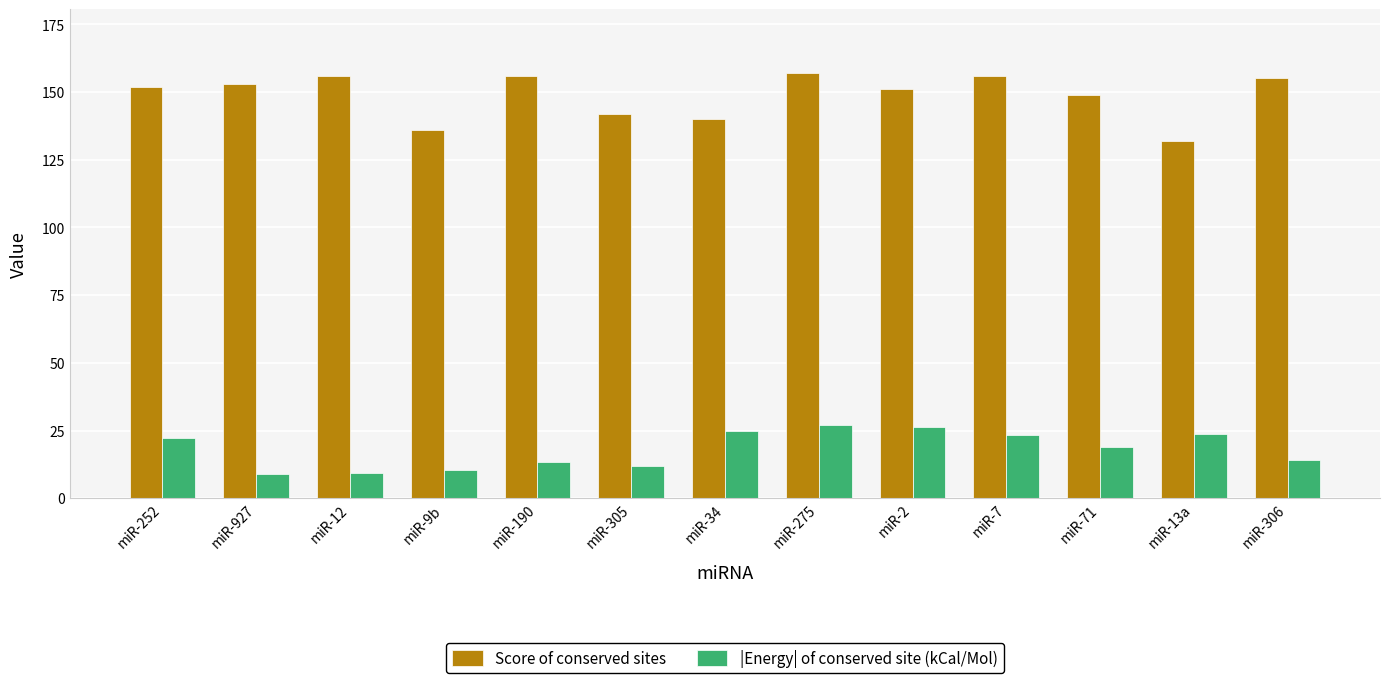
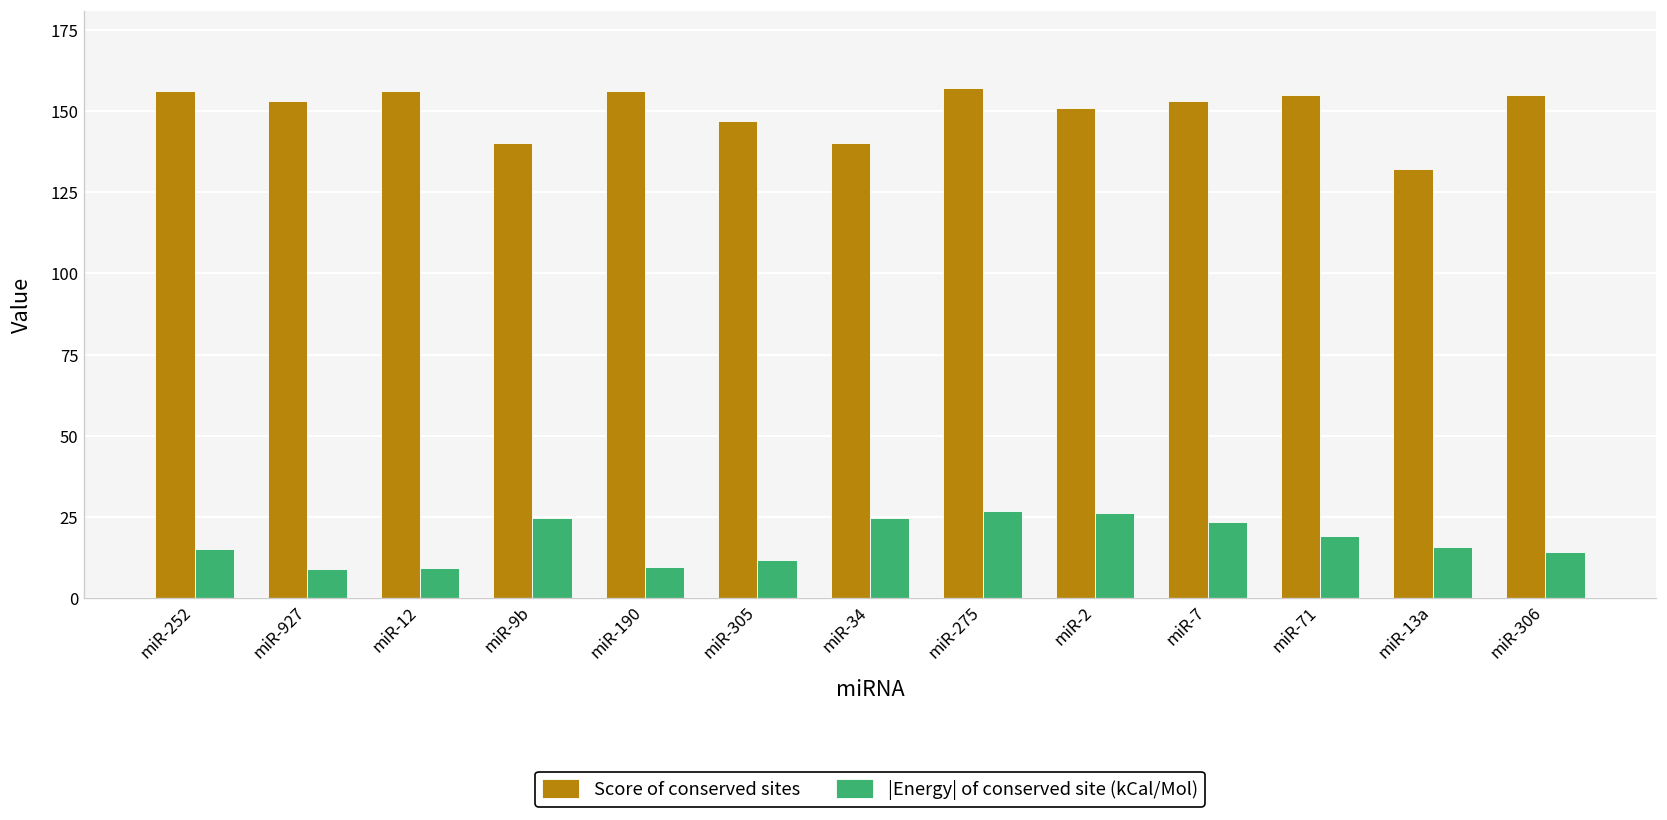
  {
    "Score of conserved sites": {
-     "miR-252": 152,
+     "miR-252": 156,
      "miR-927": 153,
      "miR-12": 156,
-     "miR-9b": 136,
+     "miR-9b": 140,
      "miR-190": 156,
-     "miR-305": 142,
+     "miR-305": 147,
      "miR-34": 140,
      "miR-275": 157,
      "miR-2": 151,
-     "miR-7": 156,
-     "miR-71": 149,
+     "miR-7": 153,
+     "miR-71": 155,
      "miR-13a": 132,
      "miR-306": 155
    },
    "|Energy| of conserved site (kCal/Mol)": {
-     "miR-252": 22,
+     "miR-252": 15,
      "miR-927": 9,
      "miR-12": 9,
-     "miR-9b": 10,
-     "miR-190": 13,
+     "miR-9b": 25,
+     "miR-190": 10,
      "miR-305": 12,
      "miR-34": 25,
      "miR-275": 27,
      "miR-2": 26,
      "miR-7": 23,
      "miR-71": 19,
-     "miR-13a": 24,
+     "miR-13a": 16,
      "miR-306": 14
    }
  }
